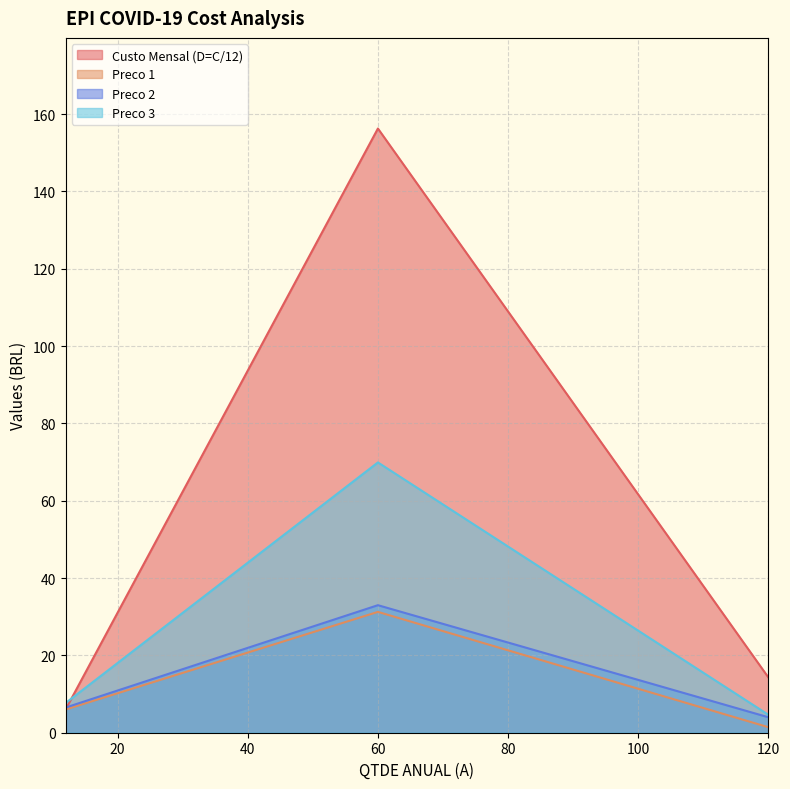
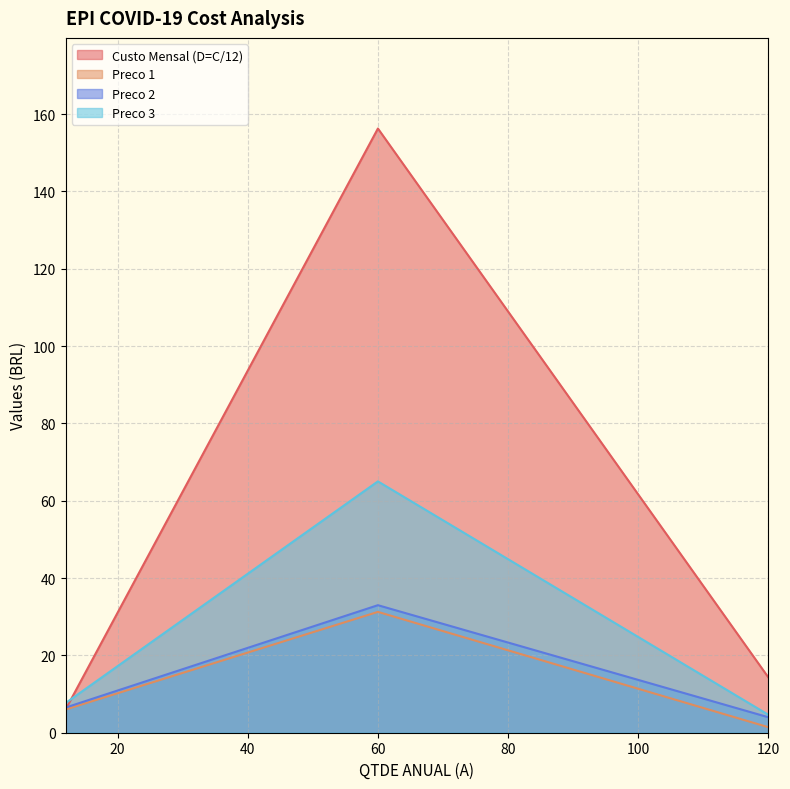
  {
    "Preco 2": {
      "60": 33
    },
    "Preco 3": {
-     "60": 70
+     "60": 65
    }
  }
